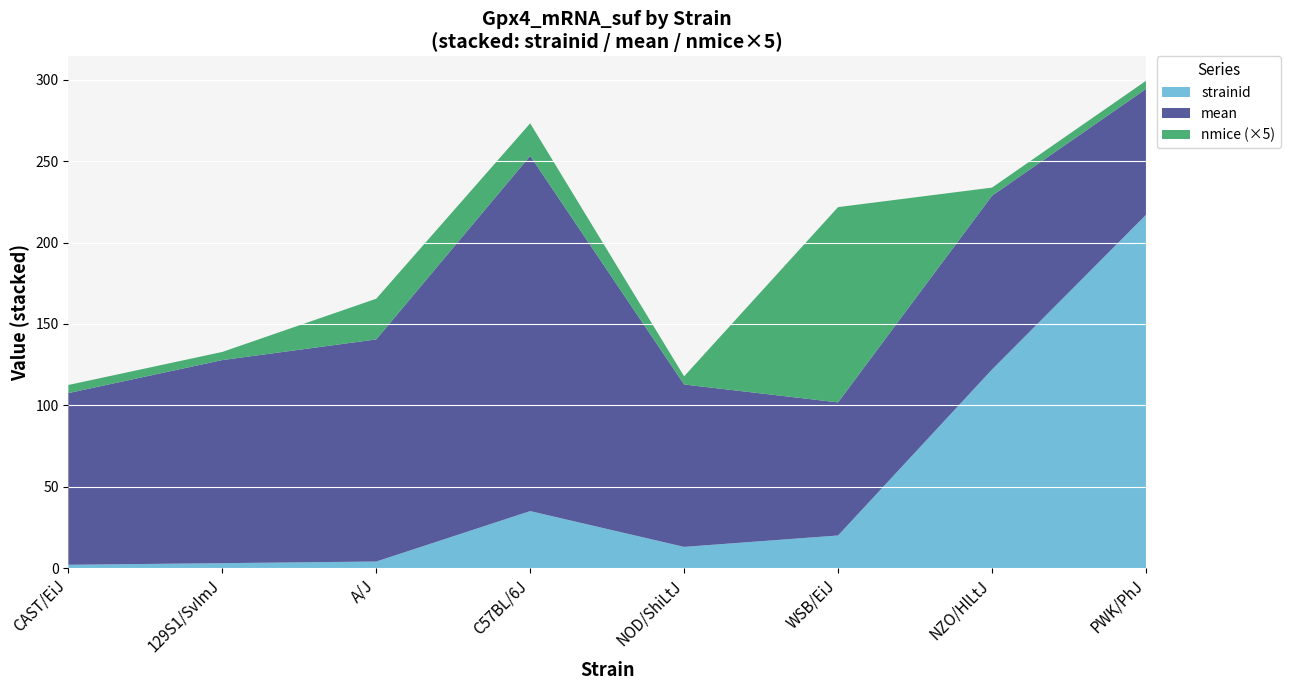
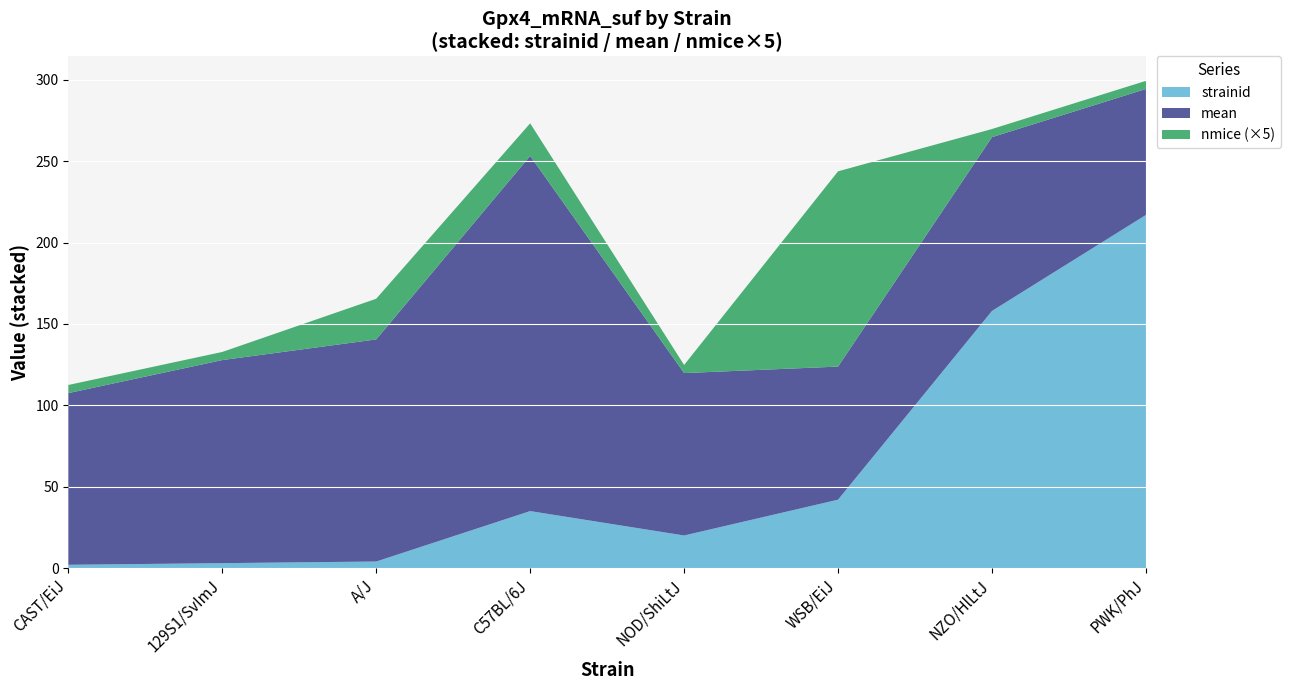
  {
    "strainid": {
      "CAST/EiJ": 2,
      "129S1/SvImJ": 3,
      "A/J": 4,
      "C57BL/6J": 35,
-     "NOD/ShiLtJ": 13,
-     "WSB/EiJ": 20,
-     "NZO/HlLtJ": 122,
+     "NOD/ShiLtJ": 20,
+     "WSB/EiJ": 42,
+     "NZO/HlLtJ": 158,
      "PWK/PhJ": 217
    },
    "mean": {
      "CAST/EiJ": 106,
      "129S1/SvImJ": 125,
      "A/J": 137,
      "C57BL/6J": 218,
      "NOD/ShiLtJ": 100,
      "WSB/EiJ": 82,
      "NZO/HlLtJ": 107,
      "PWK/PhJ": 77
    },
    "nmice (×5)": {
      "CAST/EiJ": 5,
      "129S1/SvImJ": 5,
      "A/J": 25,
      "C57BL/6J": 20,
      "NOD/ShiLtJ": 5,
      "WSB/EiJ": 120,
      "NZO/HlLtJ": 5,
      "PWK/PhJ": 5
    }
  }
